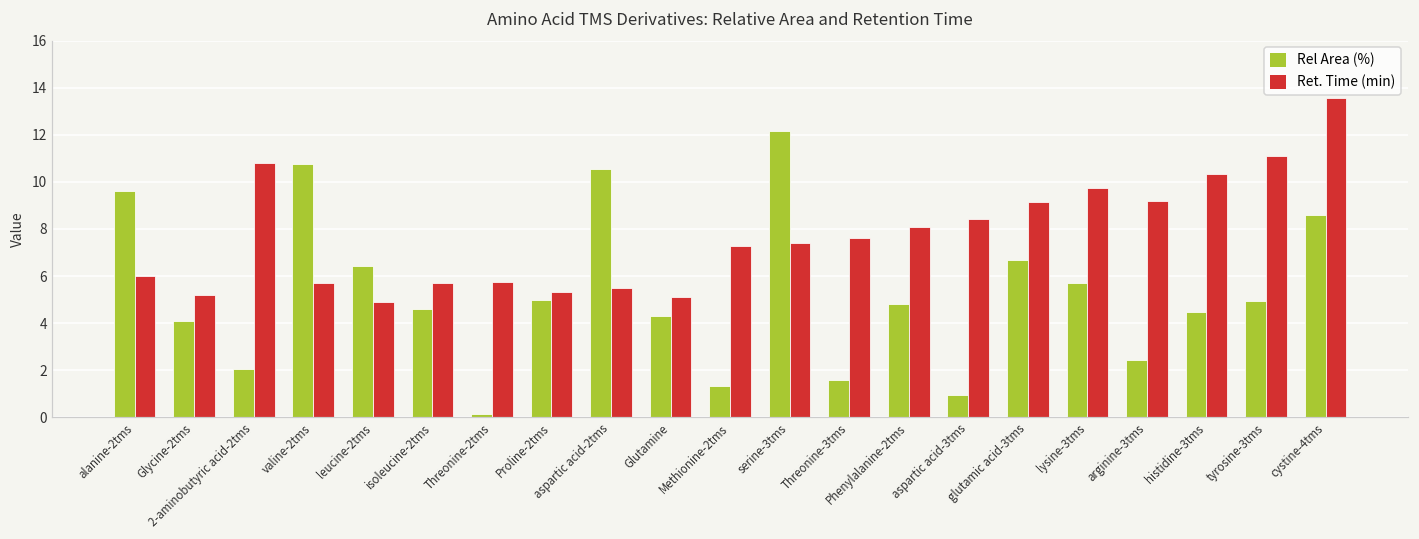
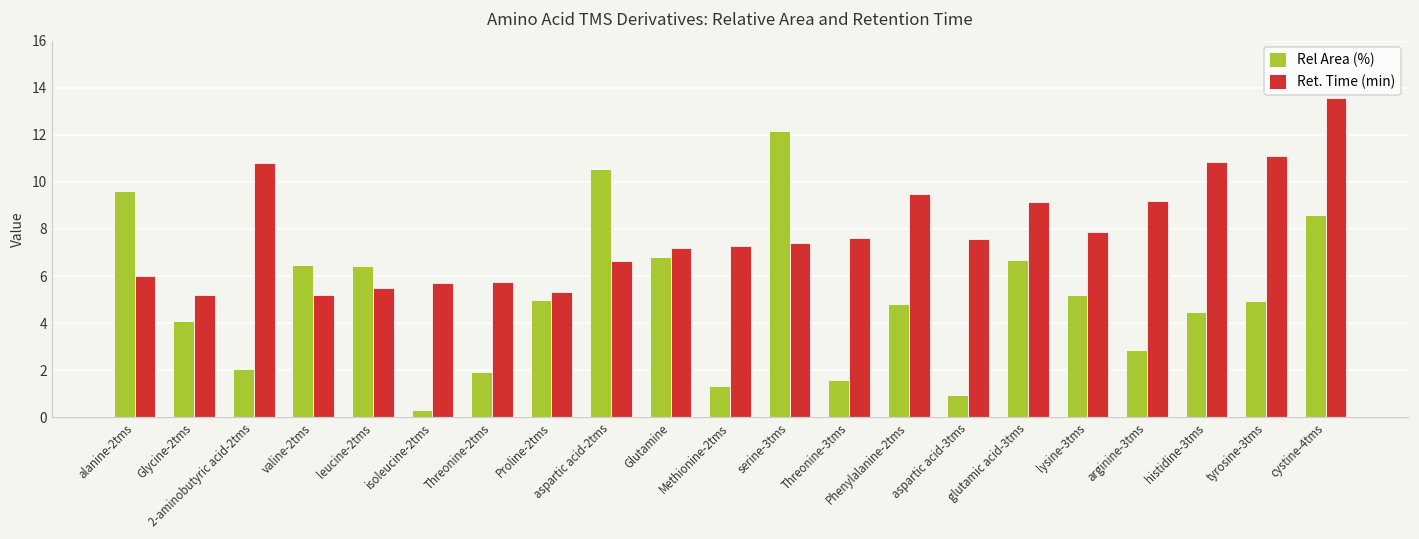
  {
    "Rel Area (%)": {
      "alanine-2tms": 9.6,
      "Glycine-2tms": 4.1,
      "2-aminobutyric acid-2tms": 2.1,
-     "valine-2tms": 10.8,
+     "valine-2tms": 6.5,
      "leucine-2tms": 6.4,
-     "isoleucine-2tms": 4.6,
-     "Threonine-2tms": 0.2,
+     "isoleucine-2tms": 0.3,
+     "Threonine-2tms": 1.9,
      "Proline-2tms": 5.0,
      "aspartic acid-2tms": 10.5,
-     "Glutamine": 4.3,
+     "Glutamine": 6.8,
      "Methionine-2tms": 1.3,
      "serine-3tms": 12.1,
      "Threonine-3tms": 1.6,
      "Phenylalanine-2tms": 4.8,
      "aspartic acid-3tms": 1.0,
      "glutamic acid-3tms": 6.7,
-     "lysine-3tms": 5.7,
-     "arginine-3tms": 2.5,
+     "lysine-3tms": 5.2,
+     "arginine-3tms": 2.9,
      "histidine-3tms": 4.5,
      "tyrosine-3tms": 4.9,
      "cystine-4tms": 8.6
    },
    "Ret. Time (min)": {
      "alanine-2tms": 6.0,
      "Glycine-2tms": 5.2,
      "2-aminobutyric acid-2tms": 10.8,
-     "valine-2tms": 5.7,
-     "leucine-2tms": 4.9,
+     "valine-2tms": 5.2,
+     "leucine-2tms": 5.5,
      "isoleucine-2tms": 5.7,
      "Threonine-2tms": 5.8,
      "Proline-2tms": 5.3,
-     "aspartic acid-2tms": 5.5,
-     "Glutamine": 5.1,
+     "aspartic acid-2tms": 6.6,
+     "Glutamine": 7.2,
      "Methionine-2tms": 7.3,
      "serine-3tms": 7.4,
      "Threonine-3tms": 7.6,
-     "Phenylalanine-2tms": 8.1,
-     "aspartic acid-3tms": 8.4,
+     "Phenylalanine-2tms": 9.5,
+     "aspartic acid-3tms": 7.6,
      "glutamic acid-3tms": 9.1,
-     "lysine-3tms": 9.7,
+     "lysine-3tms": 7.9,
      "arginine-3tms": 9.2,
-     "histidine-3tms": 10.4,
+     "histidine-3tms": 10.8,
      "tyrosine-3tms": 11.1,
      "cystine-4tms": 13.6
    }
  }
